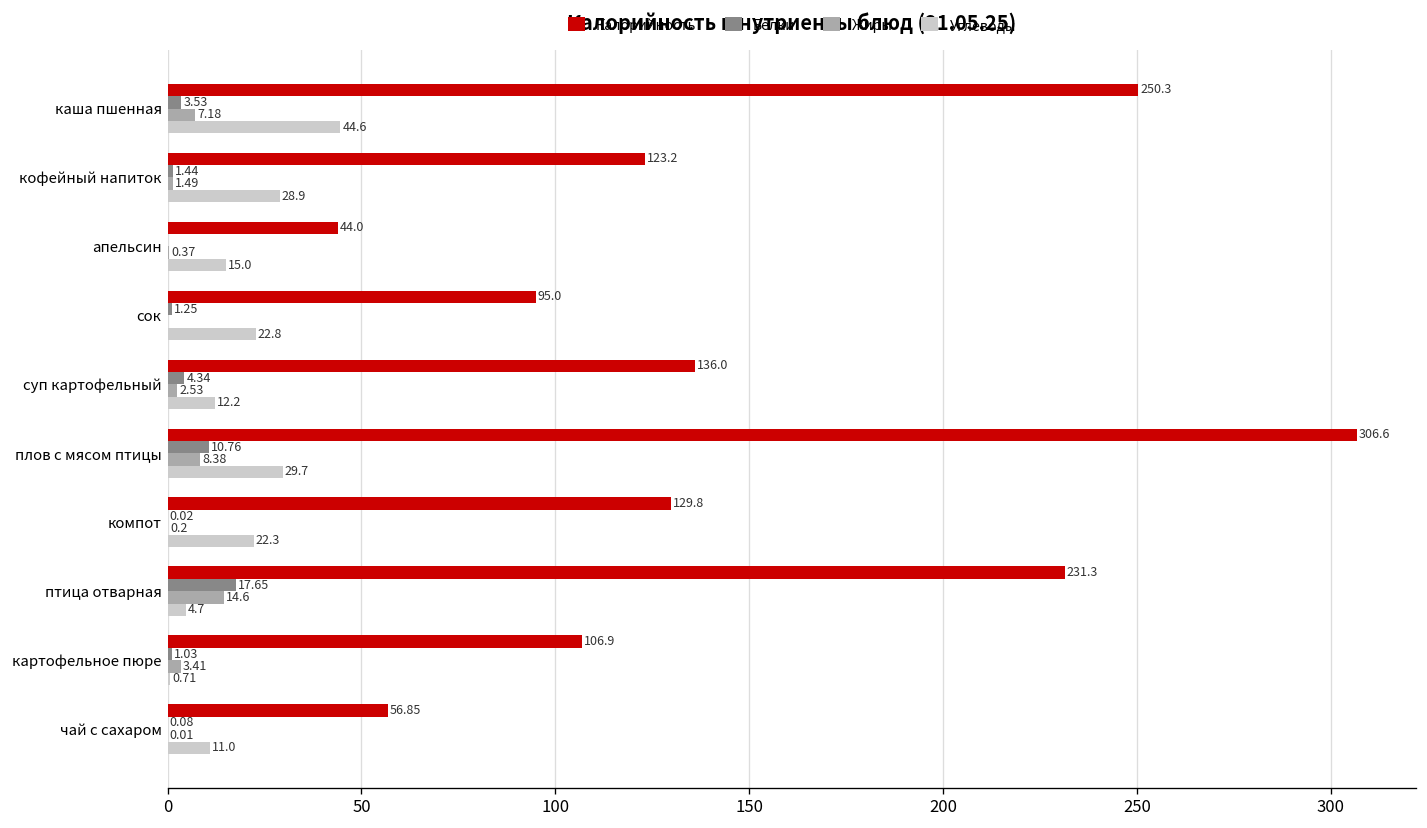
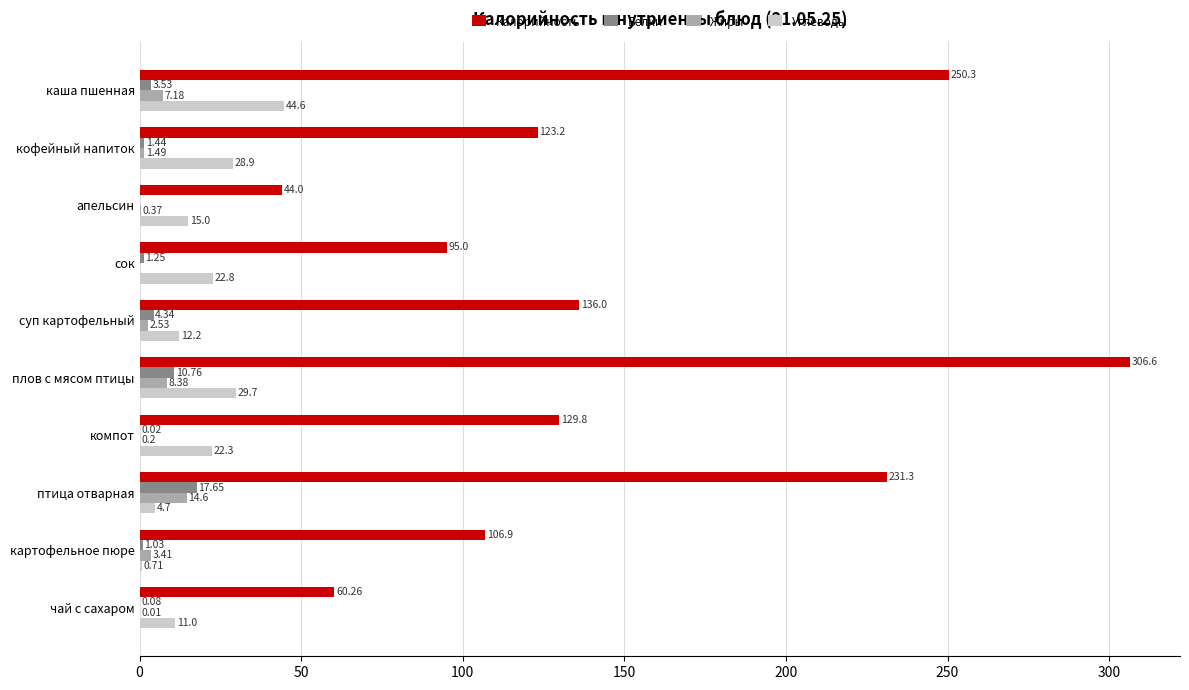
  {
    "Калорийность": {
      "каша пшенная": 250.3,
      "кофейный напиток": 123.2,
      "апельсин": 44.0,
      "сок": 95.0,
      "суп картофельный": 136.0,
      "плов с мясом птицы": 306.6,
      "компот": 129.8,
      "птица отварная": 231.3,
      "картофельное пюре": 106.9,
-     "чай с сахаром": 56.85
+     "чай с сахаром": 60.26
    }
  }
